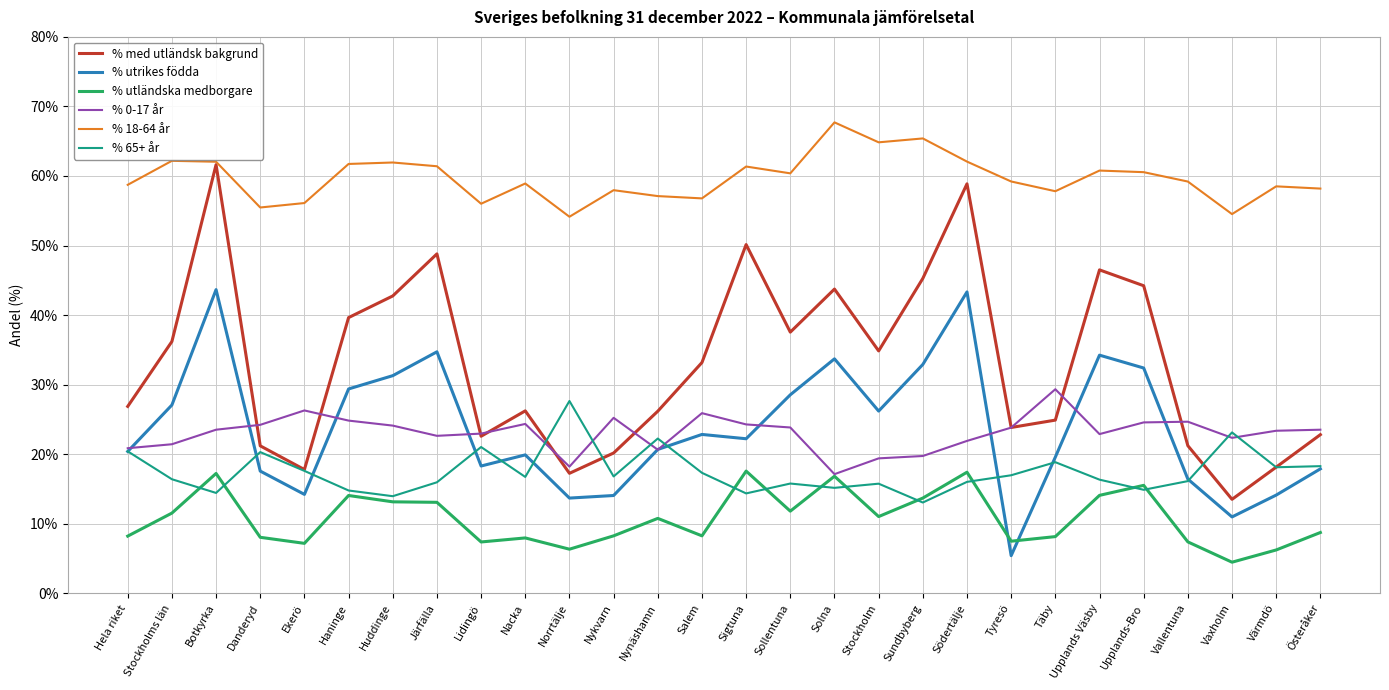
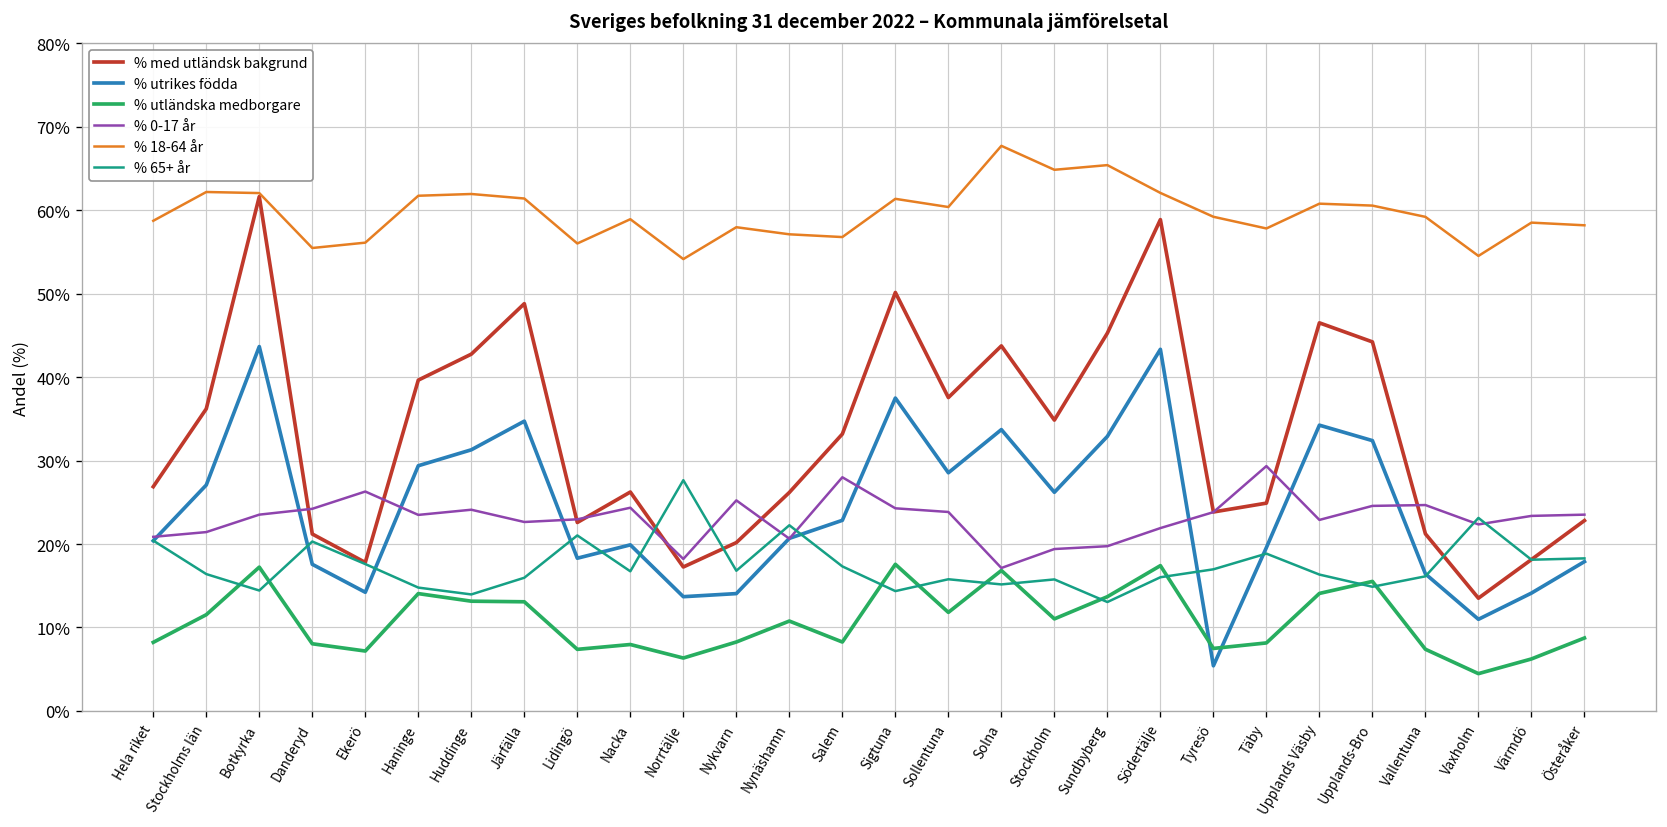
  {
    "% med utländsk bakgrund": {
      "Hela riket": "27%",
      "Stockholms län": "36%",
      "Botkyrka": "62%",
      "Danderyd": "21%",
      "Haninge": "40%",
      "Huddinge": "43%",
      "Järfälla": "49%",
      "Lidingö": "23%",
      "Nacka": "26%",
      "Norrtälje": "17%",
      "Nykvarn": "20%",
      "Nynäshamn": "26%",
      "Salem": "33%",
      "Sigtuna": "50%",
      "Sollentuna": "38%",
      "Solna": "44%",
      "Stockholm": "35%",
      "Sundbyberg": "45%",
      "Södertälje": "59%",
      "Täby": "25%",
      "Upplands Väsby": "47%",
      "Upplands-Bro": "44%",
      "Vallentuna": "21%",
      "Vaxholm": "14%",
      "Österåker": "23%"
    },
    "% utrikes födda": {
      "Stockholms län": "27%",
      "Botkyrka": "44%",
      "Danderyd": "18%",
      "Ekerö": "14%",
      "Haninge": "29%",
      "Huddinge": "31%",
      "Järfälla": "35%",
      "Lidingö": "18%",
      "Nacka": "20%",
      "Norrtälje": "14%",
      "Nykvarn": "14%",
      "Salem": "23%",
-     "Sigtuna": "22%",
+     "Sigtuna": "37%",
      "Sollentuna": "29%",
      "Solna": "34%",
      "Stockholm": "26%",
      "Sundbyberg": "33%",
      "Södertälje": "43%",
      "Tyresö": "5%",
      "Täby": "20%",
      "Upplands Väsby": "34%",
      "Upplands-Bro": "32%",
      "Vaxholm": "11%",
      "Värmdö": "14%",
      "Österåker": "18%"
    },
    "% 0-17 år": {
      "Hela riket": "21%",
      "Stockholms län": "21%",
      "Botkyrka": "24%",
      "Danderyd": "24%",
      "Ekerö": "26%",
-     "Haninge": "25%",
+     "Haninge": "23%",
      "Huddinge": "24%",
      "Järfälla": "23%",
      "Lidingö": "23%",
      "Nacka": "24%",
      "Norrtälje": "18%",
      "Nykvarn": "25%",
-     "Salem": "26%",
+     "Salem": "28%",
      "Sigtuna": "24%",
      "Sollentuna": "24%",
      "Stockholm": "19%",
      "Sundbyberg": "20%",
      "Södertälje": "22%",
      "Täby": "29%",
      "Upplands Väsby": "23%",
      "Upplands-Bro": "25%",
      "Vallentuna": "25%",
      "Vaxholm": "22%",
      "Värmdö": "23%",
      "Österåker": "24%"
    },
    "% 18-64 år": {
      "Hela riket": "59%",
      "Stockholms län": "62%",
      "Botkyrka": "62%",
      "Danderyd": "55%",
      "Ekerö": "56%",
      "Haninge": "62%",
      "Huddinge": "62%",
      "Järfälla": "61%",
      "Lidingö": "56%",
      "Nacka": "59%",
      "Norrtälje": "54%",
      "Nykvarn": "58%",
      "Nynäshamn": "57%",
      "Salem": "57%",
      "Sigtuna": "61%",
      "Sollentuna": "60%",
      "Solna": "68%",
      "Stockholm": "65%",
      "Sundbyberg": "65%",
      "Södertälje": "62%",
      "Tyresö": "59%",
      "Täby": "58%",
      "Upplands Väsby": "61%",
      "Upplands-Bro": "61%",
      "Vallentuna": "59%",
      "Vaxholm": "55%",
      "Värmdö": "59%",
      "Österåker": "58%"
    }
  }
